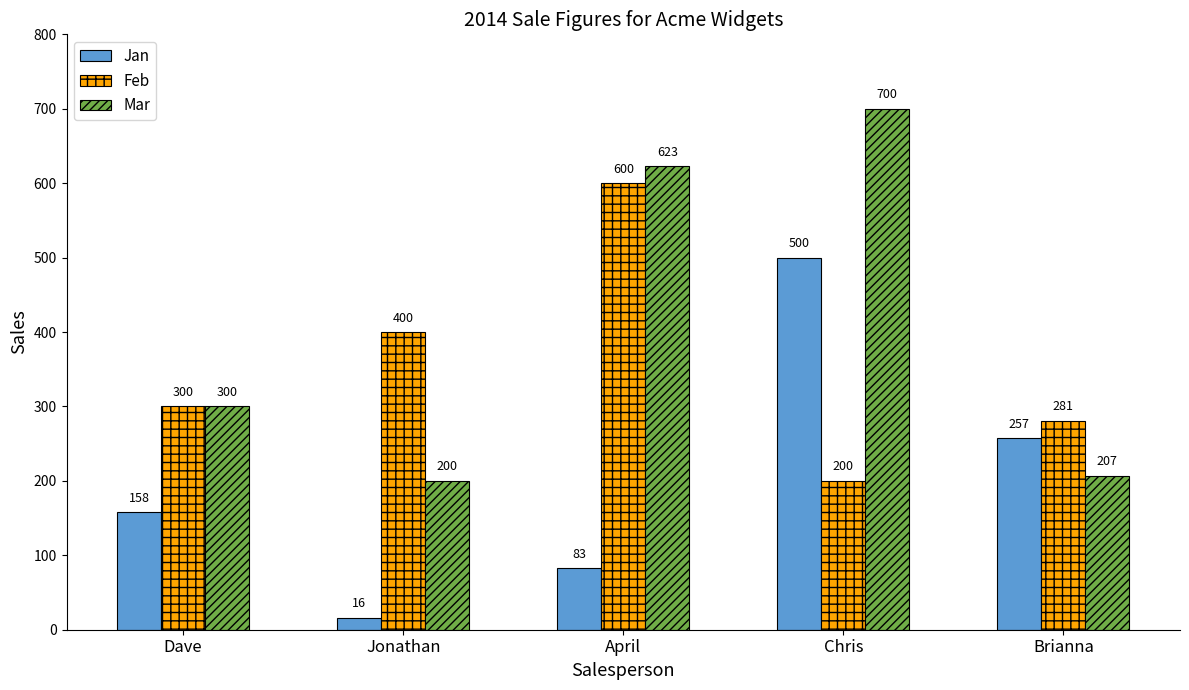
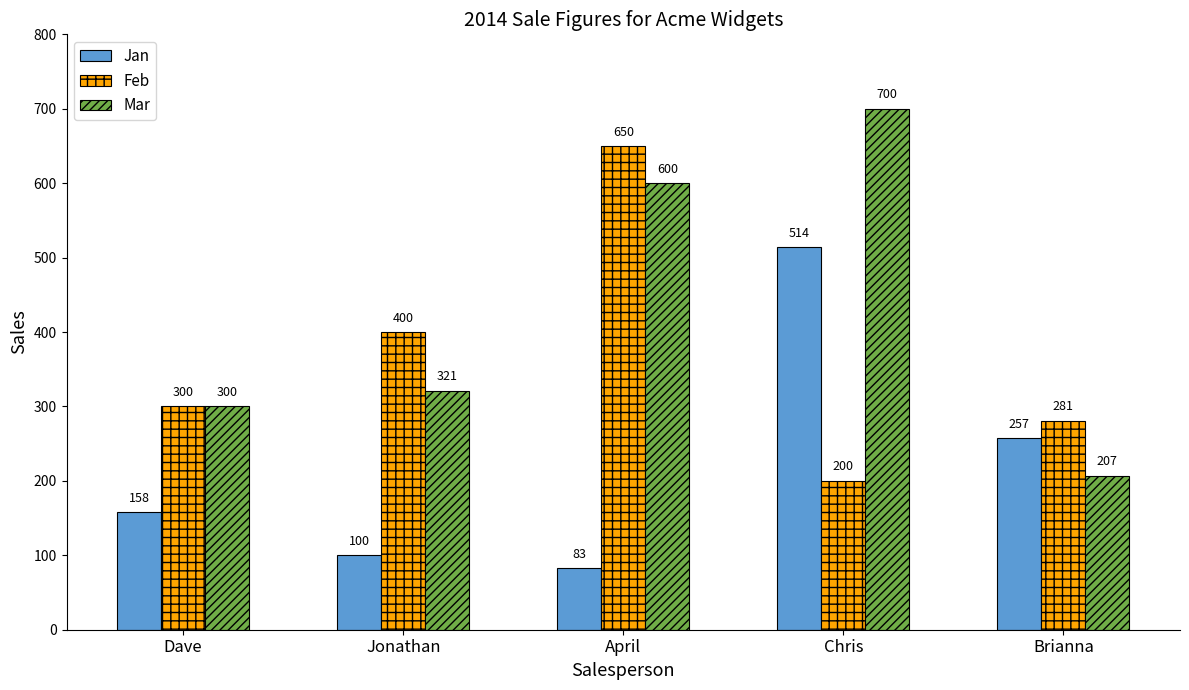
  {
    "Jan": {
      "Dave": 158,
-     "Jonathan": 16,
+     "Jonathan": 100,
      "April": 83,
-     "Chris": 500,
+     "Chris": 514,
      "Brianna": 257
    },
    "Feb": {
      "Dave": 300,
      "Jonathan": 400,
-     "April": 600,
+     "April": 650,
      "Chris": 200,
      "Brianna": 281
    },
    "Mar": {
      "Dave": 300,
-     "Jonathan": 200,
-     "April": 623,
+     "Jonathan": 321,
+     "April": 600,
      "Chris": 700,
      "Brianna": 207
    }
  }
